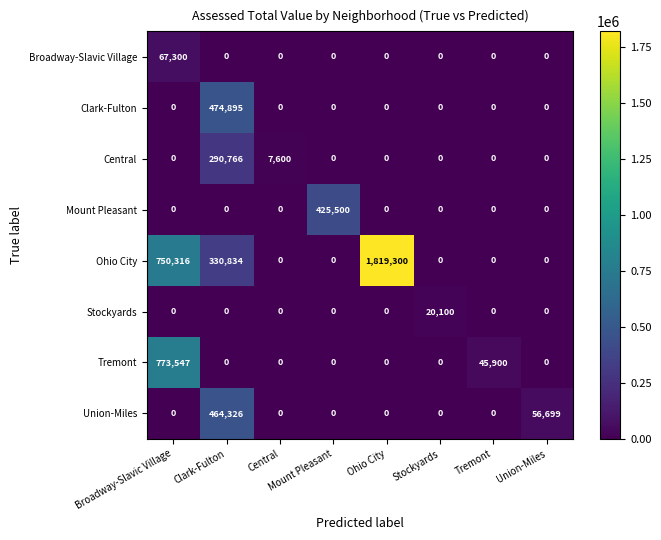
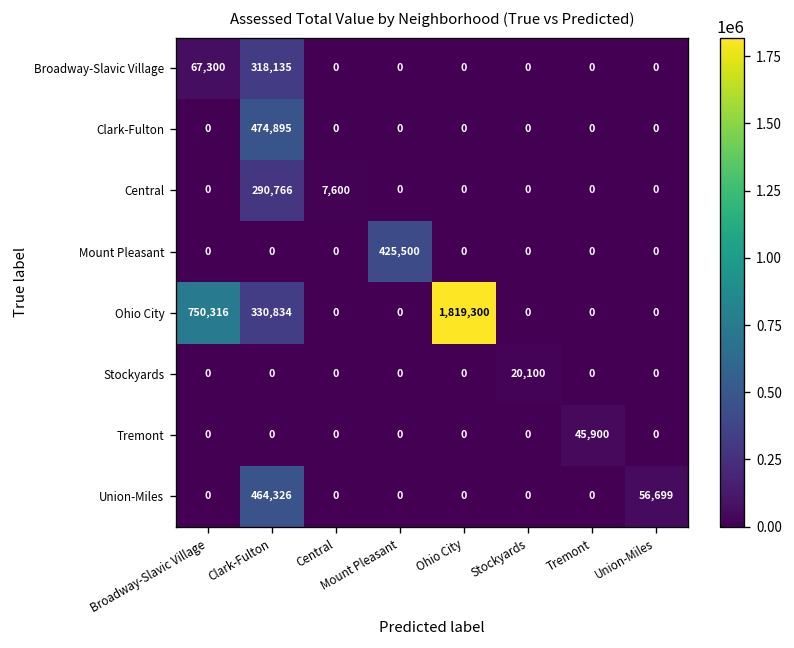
  {
    "Broadway-Slavic Village": {
      "Broadway-Slavic Village": "67,300",
-     "Clark-Fulton": "0",
+     "Clark-Fulton": "318,135",
      "Central": "0",
      "Mount Pleasant": "0",
      "Ohio City": "0",
      "Stockyards": "0",
      "Tremont": "0",
      "Union-Miles": "0"
    },
    "Clark-Fulton": {
      "Broadway-Slavic Village": "0",
      "Clark-Fulton": "474,895",
      "Central": "0",
      "Mount Pleasant": "0",
      "Ohio City": "0",
      "Stockyards": "0",
      "Tremont": "0",
      "Union-Miles": "0"
    },
    "Central": {
      "Broadway-Slavic Village": "0",
      "Clark-Fulton": "290,766",
      "Central": "7,600",
      "Mount Pleasant": "0",
      "Ohio City": "0",
      "Stockyards": "0",
      "Tremont": "0",
      "Union-Miles": "0"
    },
    "Mount Pleasant": {
      "Broadway-Slavic Village": "0",
      "Clark-Fulton": "0",
      "Central": "0",
      "Mount Pleasant": "425,500",
      "Ohio City": "0",
      "Stockyards": "0",
      "Tremont": "0",
      "Union-Miles": "0"
    },
    "Ohio City": {
      "Broadway-Slavic Village": "750,316",
      "Clark-Fulton": "330,834",
      "Central": "0",
      "Mount Pleasant": "0",
      "Ohio City": "1,819,300",
      "Stockyards": "0",
      "Tremont": "0",
      "Union-Miles": "0"
    },
    "Stockyards": {
      "Broadway-Slavic Village": "0",
      "Clark-Fulton": "0",
      "Central": "0",
      "Mount Pleasant": "0",
      "Ohio City": "0",
      "Stockyards": "20,100",
      "Tremont": "0",
      "Union-Miles": "0"
    },
    "Tremont": {
-     "Broadway-Slavic Village": "773,547",
+     "Broadway-Slavic Village": "0",
      "Clark-Fulton": "0",
      "Central": "0",
      "Mount Pleasant": "0",
      "Ohio City": "0",
      "Stockyards": "0",
      "Tremont": "45,900",
      "Union-Miles": "0"
    },
    "Union-Miles": {
      "Broadway-Slavic Village": "0",
      "Clark-Fulton": "464,326",
      "Central": "0",
      "Mount Pleasant": "0",
      "Ohio City": "0",
      "Stockyards": "0",
      "Tremont": "0",
      "Union-Miles": "56,699"
    }
  }
